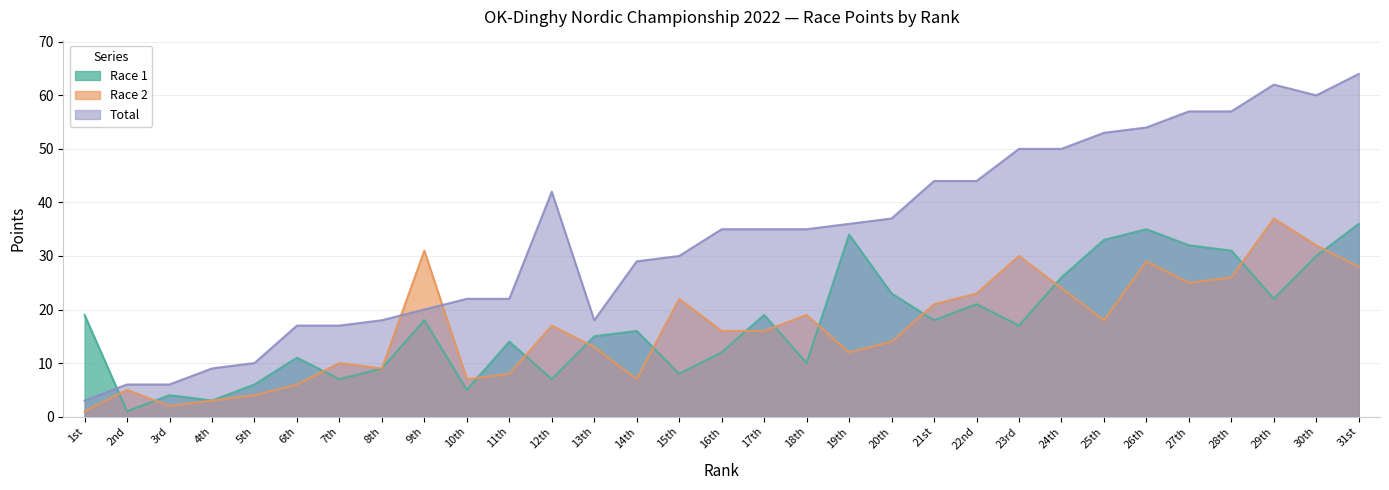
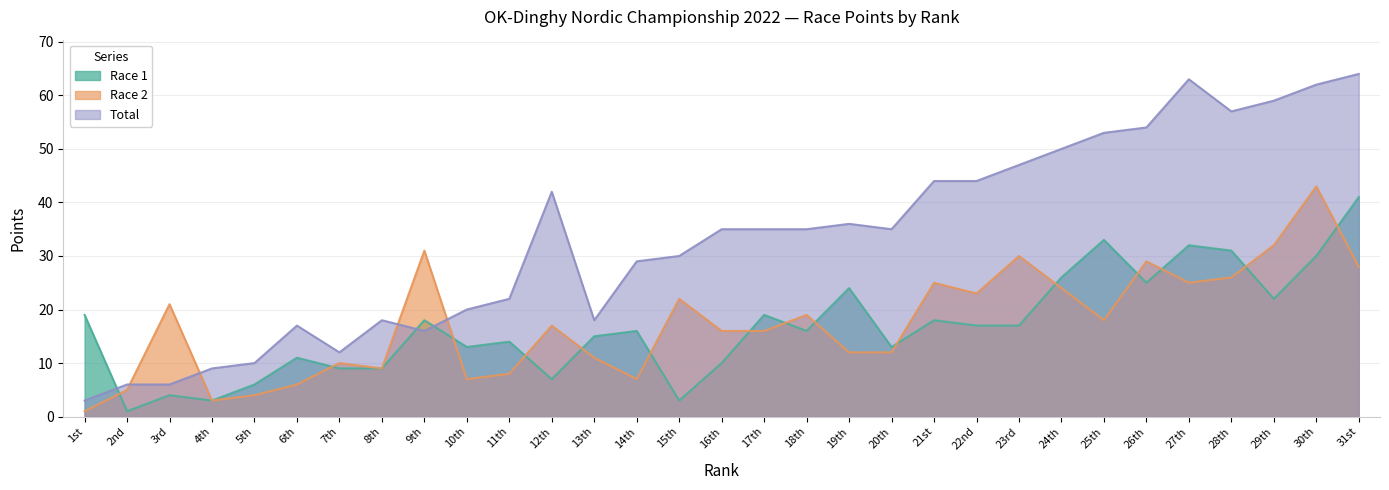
  {
    "Race 1": {
      "1st": 19,
      "2nd": 1,
      "3rd": 4,
      "5th": 6,
      "6th": 11,
-     "7th": 7,
+     "7th": 9,
      "9th": 18,
-     "10th": 5,
+     "10th": 13,
      "11th": 14,
      "12th": 7,
      "13th": 15,
      "14th": 16,
-     "15th": 8,
-     "16th": 12,
+     "15th": 3,
+     "16th": 10,
      "17th": 19,
-     "18th": 10,
-     "19th": 34,
-     "20th": 23,
+     "18th": 16,
+     "19th": 24,
+     "20th": 13,
      "21st": 18,
-     "22nd": 21,
+     "22nd": 17,
      "23rd": 17,
      "24th": 26,
      "25th": 33,
-     "26th": 35,
+     "26th": 25,
      "27th": 32,
      "28th": 31,
      "29th": 22,
      "30th": 30,
-     "31st": 36
+     "31st": 41
    },
    "Race 2": {
      "1st": 1,
      "2nd": 5,
-     "3rd": 2,
+     "3rd": 21,
      "5th": 4,
      "6th": 6,
      "7th": 10,
      "9th": 31,
      "10th": 7,
      "11th": 8,
      "12th": 17,
-     "13th": 13,
+     "13th": 11,
      "14th": 7,
      "15th": 22,
      "16th": 16,
      "17th": 16,
      "18th": 19,
      "19th": 12,
-     "20th": 14,
-     "21st": 21,
+     "20th": 12,
+     "21st": 25,
      "22nd": 23,
      "23rd": 30,
      "24th": 24,
      "25th": 18,
      "26th": 29,
      "27th": 25,
      "28th": 26,
-     "29th": 37,
-     "30th": 32,
+     "29th": 32,
+     "30th": 43,
      "31st": 28
    },
    "Total": {
      "1st": 3,
      "2nd": 6,
      "3rd": 6,
      "4th": 9,
      "5th": 10,
      "6th": 17,
-     "7th": 17,
+     "7th": 12,
      "8th": 18,
-     "9th": 20,
-     "10th": 22,
+     "9th": 16,
+     "10th": 20,
      "11th": 22,
      "12th": 42,
      "13th": 18,
      "14th": 29,
      "15th": 30,
      "16th": 35,
      "17th": 35,
      "18th": 35,
      "19th": 36,
-     "20th": 37,
+     "20th": 35,
      "21st": 44,
      "22nd": 44,
-     "23rd": 50,
+     "23rd": 47,
      "24th": 50,
      "25th": 53,
      "26th": 54,
-     "27th": 57,
+     "27th": 63,
      "28th": 57,
-     "29th": 62,
-     "30th": 60,
+     "29th": 59,
+     "30th": 62,
      "31st": 64
    }
  }
